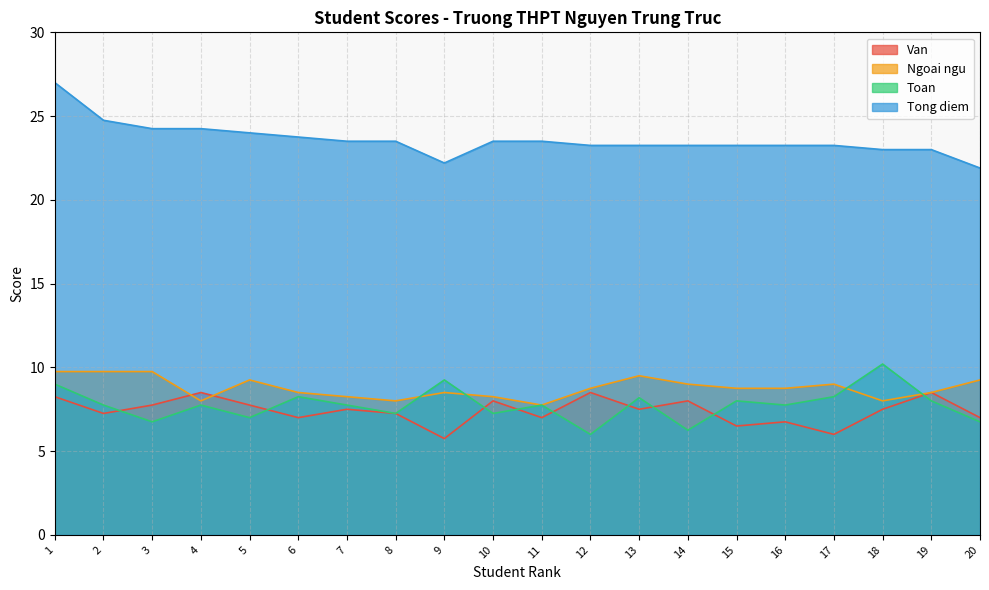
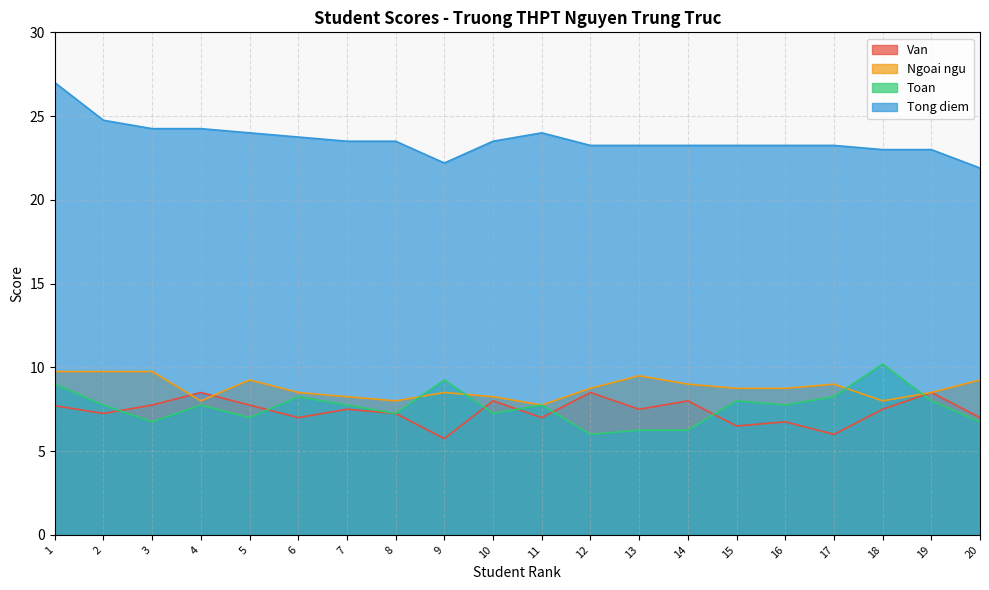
  {
    "Van": {
-     "1": 8.3,
+     "1": 7.7,
      "2": 7.3,
      "3": 7.8,
      "4": 8.5,
      "5": 7.8,
      "6": 7.0,
      "7": 7.5,
      "9": 5.8,
      "10": 8.0,
      "11": 7.0,
      "12": 8.5,
      "13": 7.5,
      "14": 8.0,
      "15": 6.5,
      "16": 6.8,
      "17": 6.0,
      "18": 7.5,
      "20": 7.0
    },
    "Ngoai ngu": {
      "1": 9.8,
      "2": 9.8,
      "3": 9.8,
      "4": 8.0,
      "5": 9.3,
      "6": 8.5,
      "7": 8.3,
      "8": 8.0,
      "9": 8.5,
      "10": 8.3,
      "12": 8.8,
      "13": 9.5,
      "14": 9.0,
      "15": 8.8,
      "16": 8.8,
      "17": 9.0,
      "18": 8.0,
      "20": 9.3
    },
    "Toan": {
      "1": 9.0,
      "2": 7.8,
      "3": 6.8,
      "4": 7.8,
      "5": 7.0,
      "6": 8.3,
      "7": 7.8,
      "9": 9.3,
      "10": 7.3,
      "12": 6.0,
-     "13": 8.2,
+     "13": 6.3,
      "14": 6.3,
      "15": 8.0,
      "16": 7.8,
      "17": 8.3,
      "18": 10.2,
      "19": 8.0,
      "20": 6.8
    },
    "Tong diem": {
      "1": 27.0,
      "2": 24.8,
      "3": 24.3,
      "4": 24.3,
      "5": 24.0,
      "6": 23.8,
      "7": 23.5,
      "8": 23.5,
      "9": 22.2,
      "10": 23.5,
-     "11": 23.5,
+     "11": 24.0,
      "12": 23.3,
      "13": 23.3,
      "14": 23.3,
      "15": 23.3,
      "16": 23.3,
      "17": 23.3,
      "18": 23.0,
      "19": 23.0,
      "20": 21.9
    }
  }
